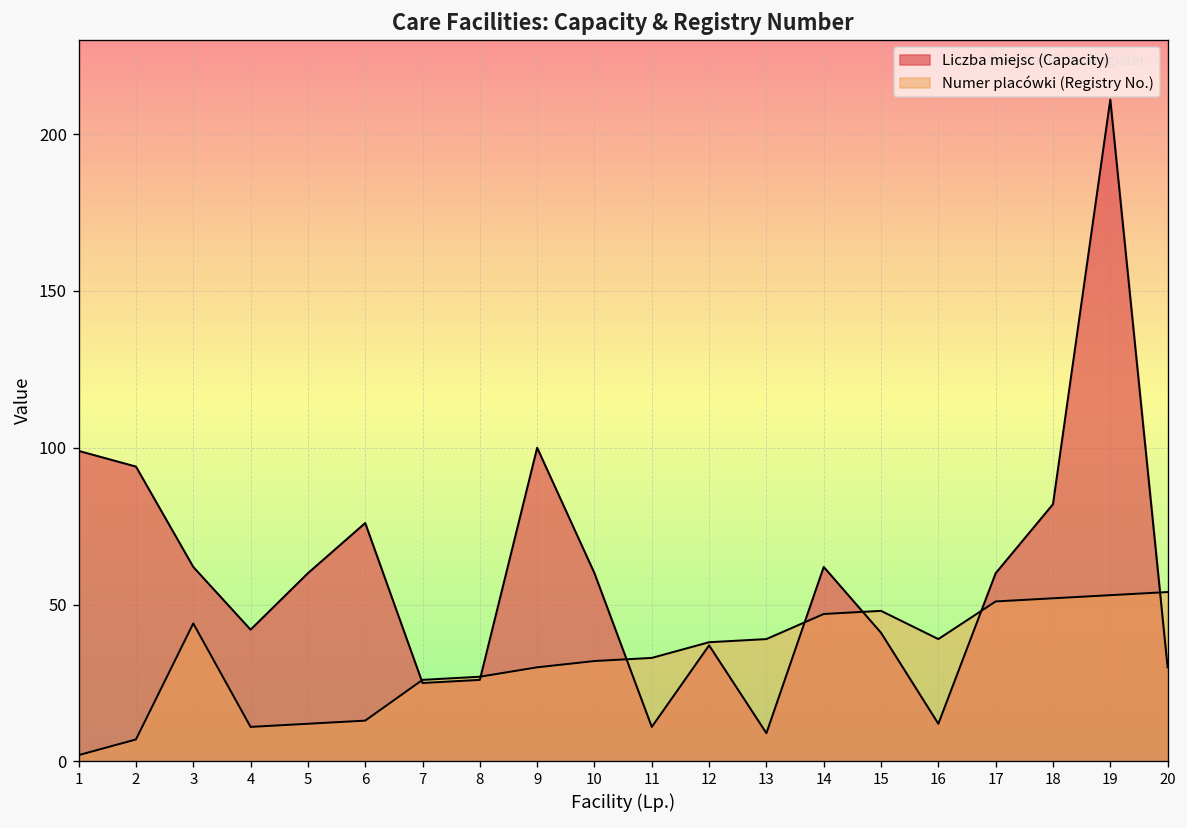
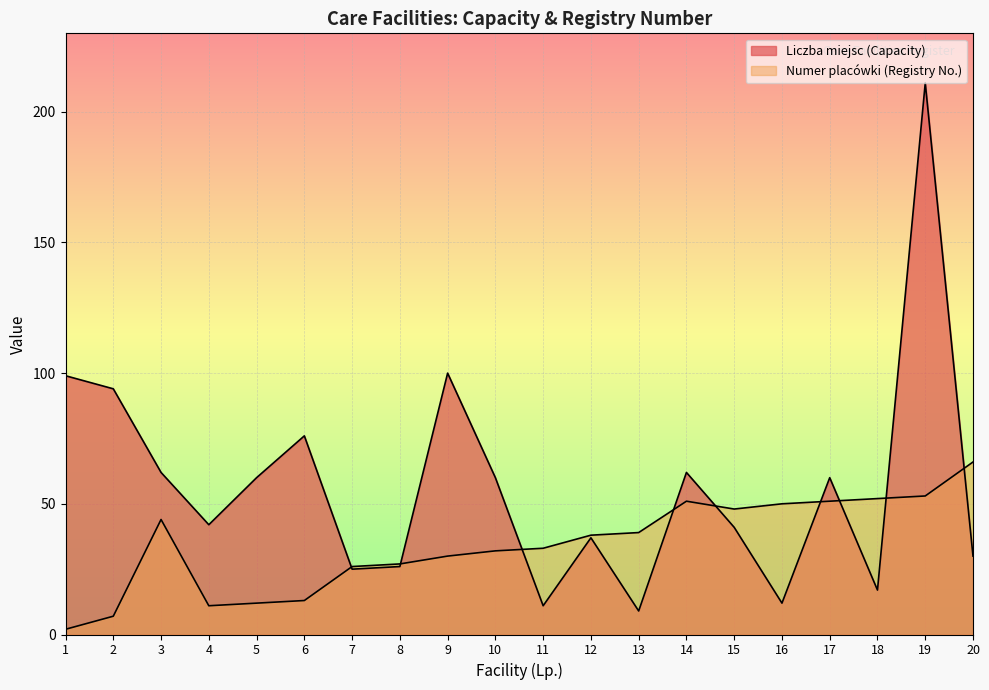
  {
    "Liczba miejsc (Capacity)": {
      "1": 99,
      "2": 94,
      "3": 62,
      "4": 42,
      "5": 60,
      "6": 76,
      "7": 25,
      "8": 26,
      "9": 100,
      "10": 60,
      "11": 11,
      "12": 37,
      "13": 9,
      "14": 62,
      "15": 41,
      "16": 12,
      "17": 60,
-     "18": 82,
+     "18": 17,
      "20": 30
    },
    "Numer placówki (Registry No.)": {
      "1": 2,
      "2": 7,
      "3": 44,
      "4": 11,
      "5": 12,
      "6": 13,
      "7": 26,
      "8": 27,
      "9": 30,
      "10": 32,
      "11": 33,
      "12": 38,
      "13": 39,
-     "14": 47,
+     "14": 51,
      "15": 48,
-     "16": 39,
+     "16": 50,
      "17": 51,
      "18": 52,
      "19": 53,
-     "20": 54
+     "20": 66
    }
  }
